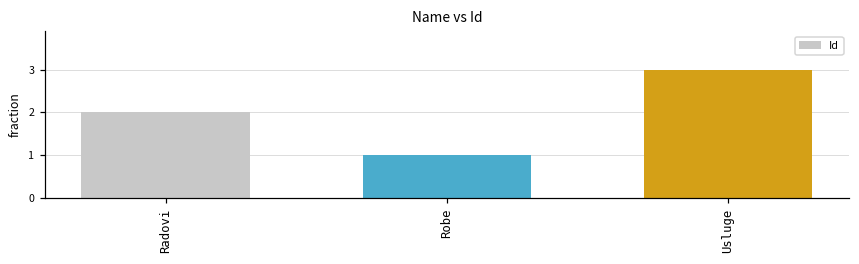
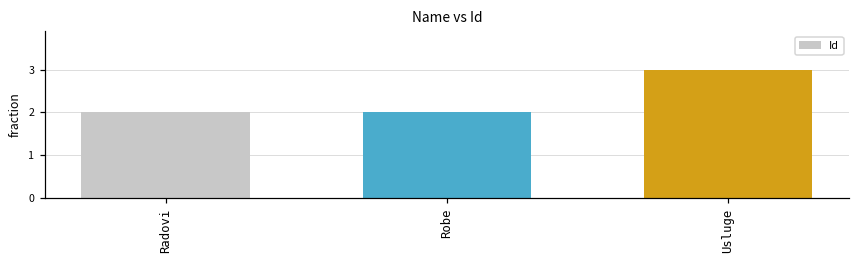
  {
    "Radovi": 2,
-   "Robe": 1,
+   "Robe": 2,
    "Usluge": 3
  }
